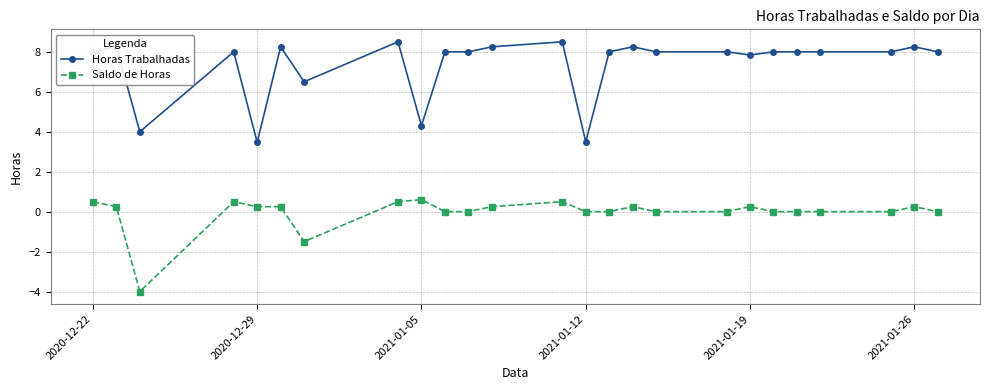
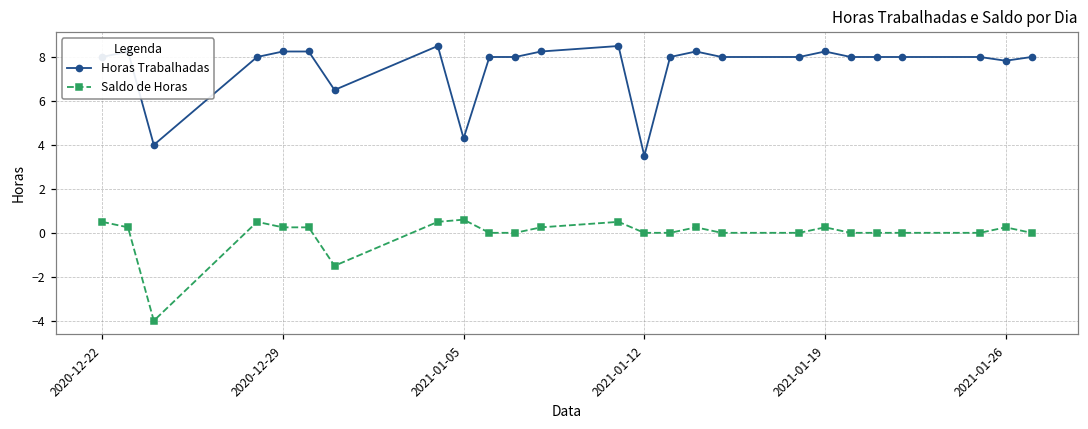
  {
    "Horas Trabalhadas": {
-     "2020-12-29": 3.5,
+     "2020-12-29": 8.3,
      "2021-01-05": 4.3,
      "2021-01-12": 3.5,
-     "2021-01-19": 7.8,
-     "2021-01-26": 8.3
+     "2021-01-19": 8.3,
+     "2021-01-26": 7.8
    },
    "Saldo de Horas": {
      "2020-12-22": 0.5,
      "2020-12-29": 0.3,
      "2021-01-05": 0.6,
      "2021-01-12": 0.0,
      "2021-01-19": 0.3,
      "2021-01-26": 0.3
    }
  }
